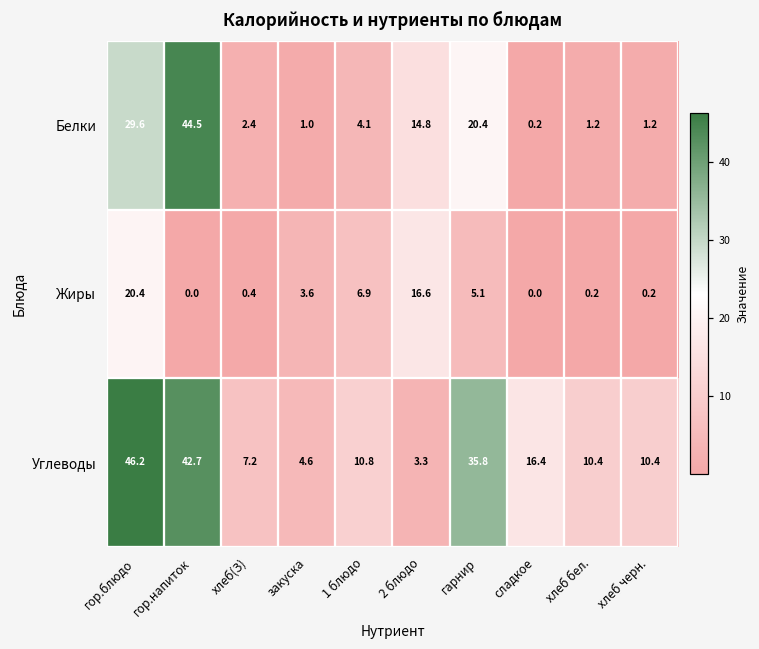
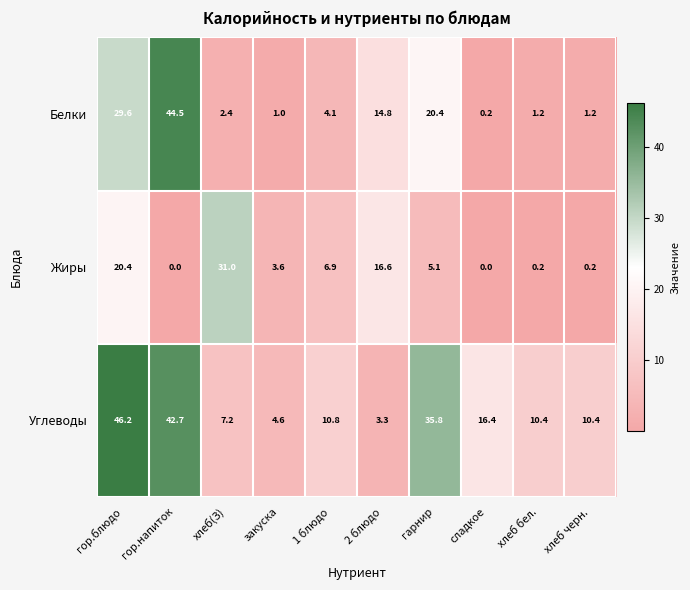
  {
    "Белки": {
      "гор.блюдо": 29.6,
      "гор.напиток": 44.5,
      "хлеб(З)": 2.4,
      "закуска": 1.0,
      "1 блюдо": 4.1,
      "2 блюдо": 14.8,
      "гарнир": 20.4,
      "сладкое": 0.2,
      "хлеб бел.": 1.2,
      "хлеб черн.": 1.2
    },
    "Жиры": {
      "гор.блюдо": 20.4,
      "гор.напиток": 0.0,
-     "хлеб(З)": 0.4,
+     "хлеб(З)": 31.0,
      "закуска": 3.6,
      "1 блюдо": 6.9,
      "2 блюдо": 16.6,
      "гарнир": 5.1,
      "сладкое": 0.0,
      "хлеб бел.": 0.2,
      "хлеб черн.": 0.2
    },
    "Углеводы": {
      "гор.блюдо": 46.2,
      "гор.напиток": 42.7,
      "хлеб(З)": 7.2,
      "закуска": 4.6,
      "1 блюдо": 10.8,
      "2 блюдо": 3.3,
      "гарнир": 35.8,
      "сладкое": 16.4,
      "хлеб бел.": 10.4,
      "хлеб черн.": 10.4
    }
  }
